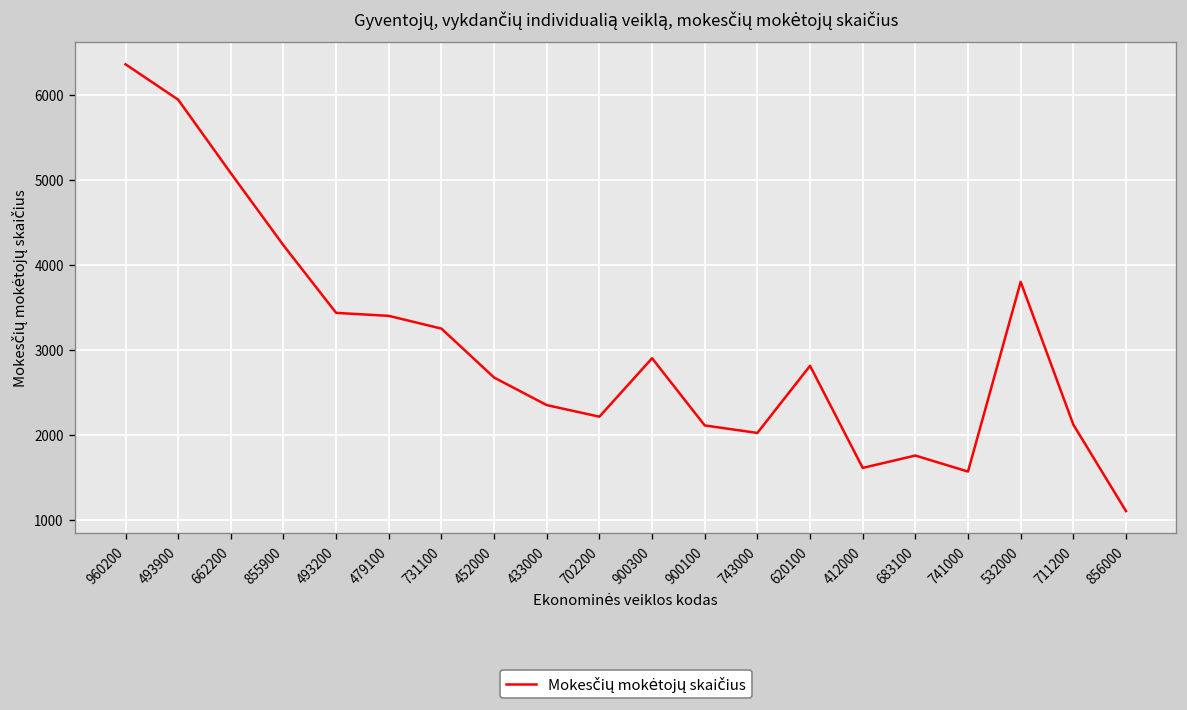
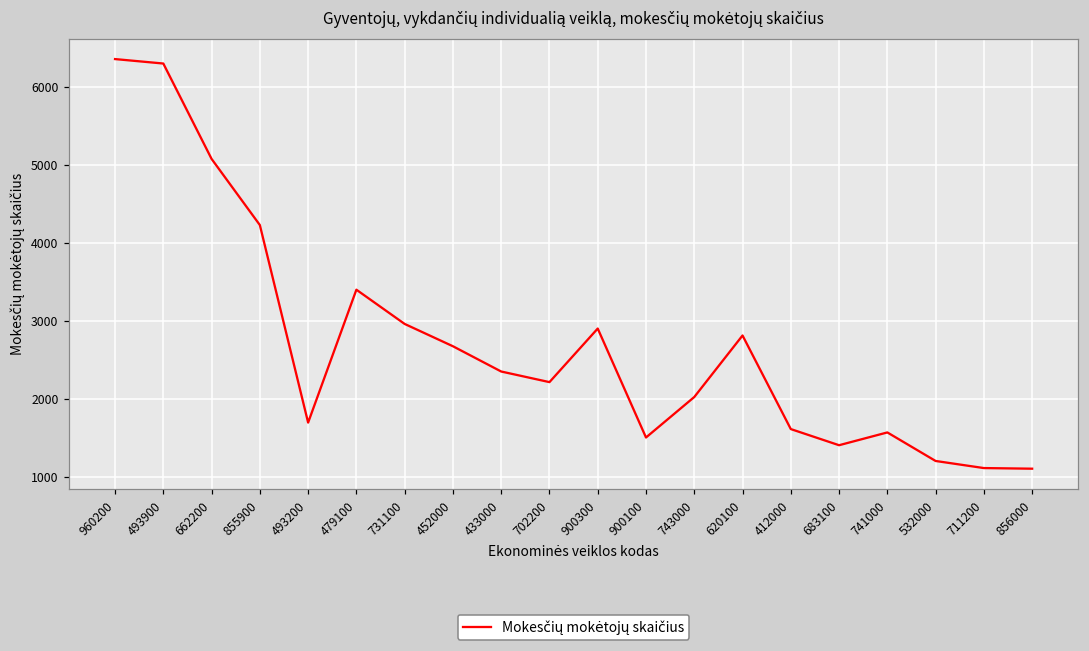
  {
    "960200": 6400,
-   "493900": 5900,
+   "493900": 6300,
    "662200": 5100,
    "855900": 4200,
-   "493200": 3400,
+   "493200": 1700,
    "479100": 3400,
-   "731100": 3300,
+   "731100": 3000,
    "452000": 2700,
    "433000": 2400,
    "702200": 2200,
    "900300": 2900,
-   "900100": 2100,
+   "900100": 1500,
    "743000": 2000,
    "620100": 2800,
    "412000": 1600,
-   "683100": 1800,
+   "683100": 1400,
    "741000": 1600,
-   "532000": 3800,
-   "711200": 2100,
+   "532000": 1200,
+   "711200": 1100,
    "856000": 1100
  }
